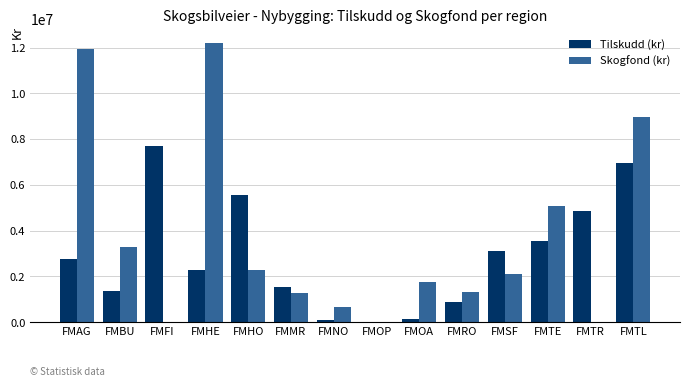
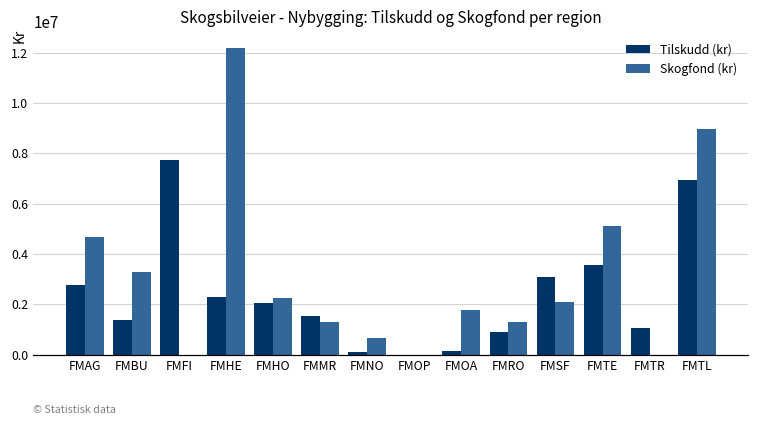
  {
    "Tilskudd (kr)": {
      "FMAG": 2800000,
      "FMBU": 1400000,
      "FMFI": 7700000,
      "FMHE": 2300000,
-     "FMHO": 5600000,
+     "FMHO": 2100000,
      "FMMR": 1500000,
      "FMNO": 100000,
      "FMOP": 0,
      "FMOA": 100000,
      "FMRO": 900000,
      "FMSF": 3100000,
      "FMTE": 3600000,
-     "FMTR": 4900000,
+     "FMTR": 1100000,
      "FMTL": 7000000
    },
    "Skogfond (kr)": {
-     "FMAG": 11900000,
+     "FMAG": 4700000,
      "FMBU": 3300000,
      "FMFI": 0,
      "FMHE": 12200000,
      "FMHO": 2300000,
      "FMMR": 1300000,
      "FMNO": 700000,
      "FMOA": 1800000,
      "FMRO": 1300000,
      "FMSF": 2100000,
      "FMTE": 5100000,
      "FMTR": 0,
      "FMTL": 9000000
    }
  }
